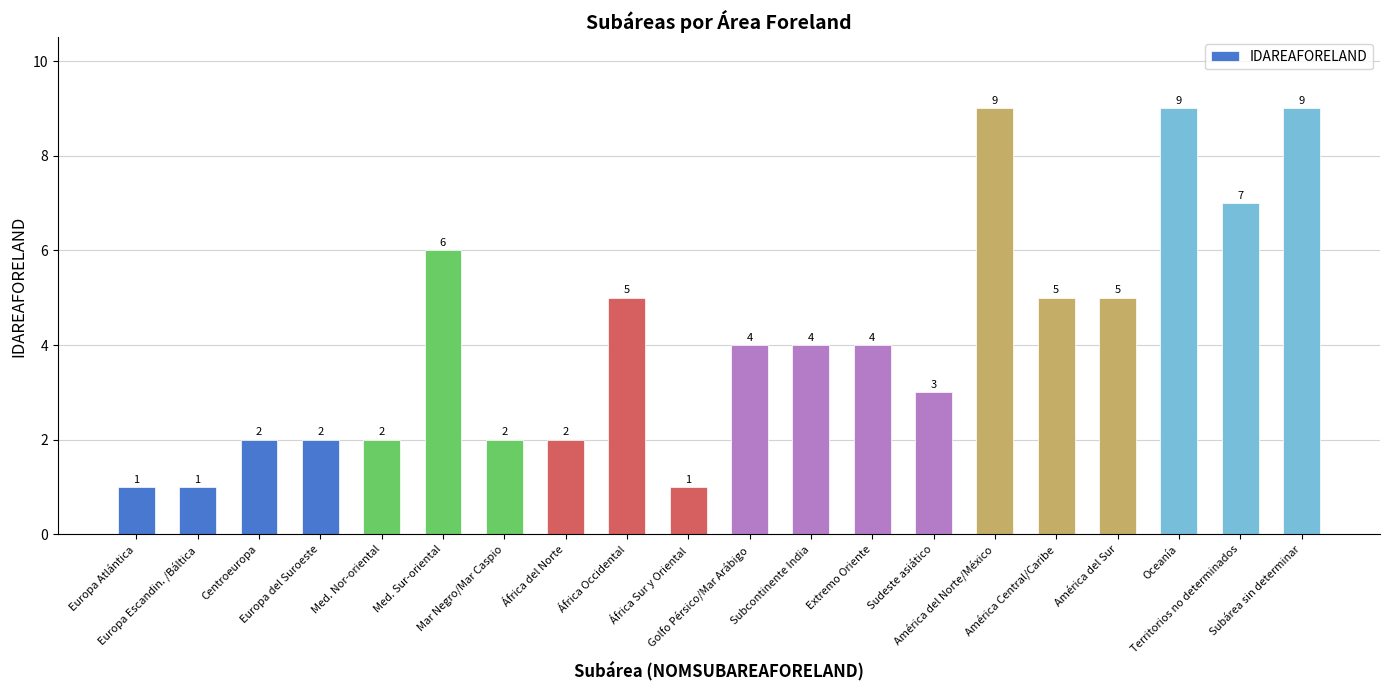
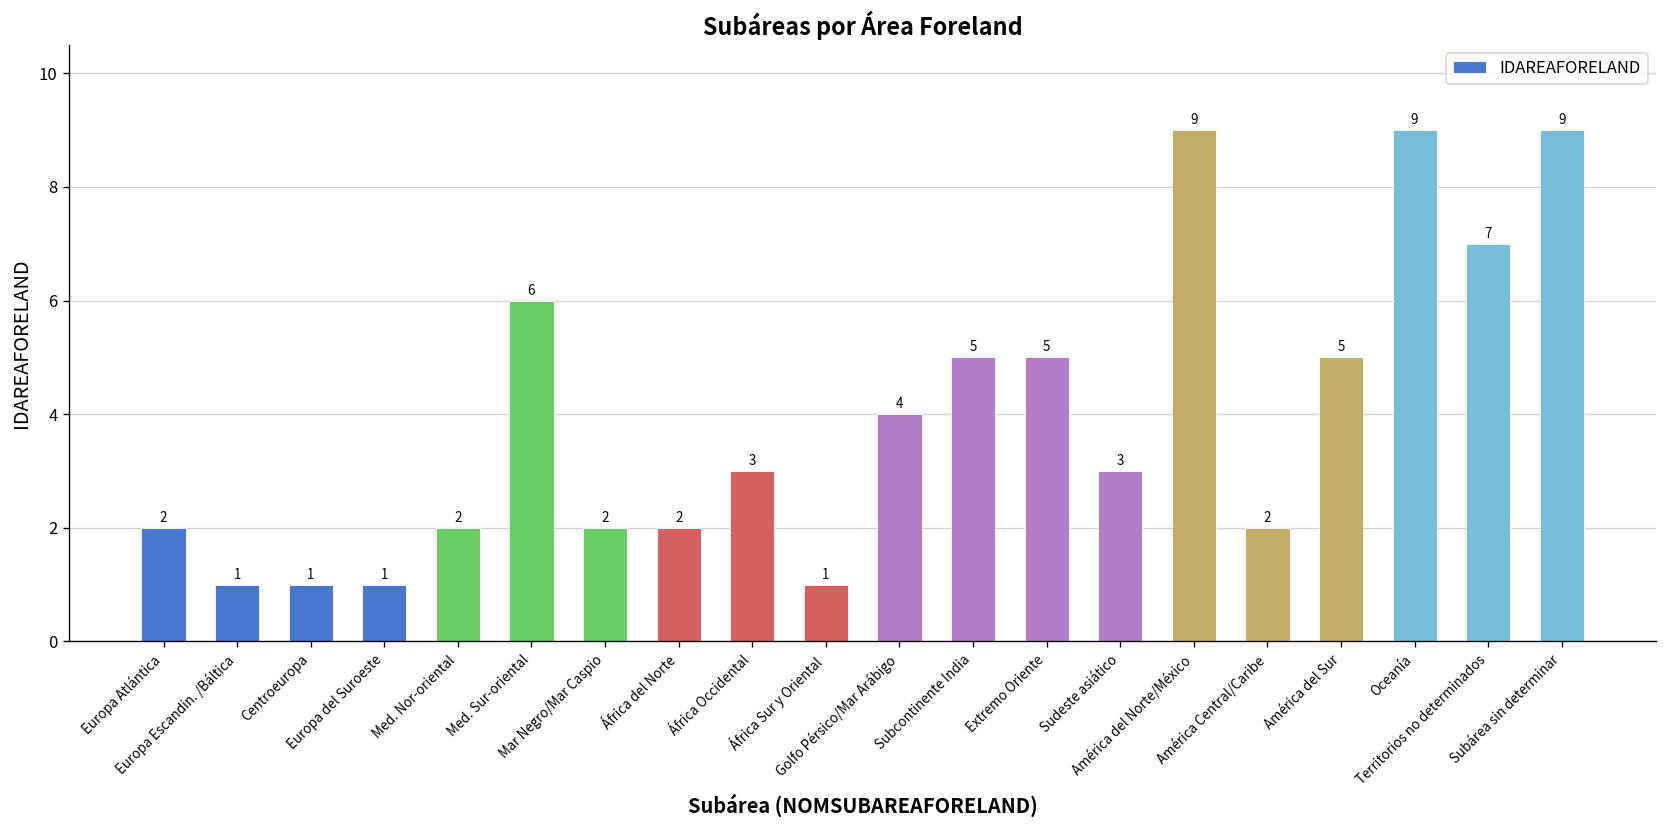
  {
-   "Europa Atlántica": 1,
+   "Europa Atlántica": 2,
    "Europa Escandin. /Báltica": 1,
-   "Centroeuropa": 2,
-   "Europa del Suroeste": 2,
+   "Centroeuropa": 1,
+   "Europa del Suroeste": 1,
    "Med. Nor-oriental": 2,
    "Med. Sur-oriental": 6,
    "Mar Negro/Mar Caspio": 2,
    "África del Norte": 2,
-   "África Occidental": 5,
+   "África Occidental": 3,
    "África Sur y Oriental": 1,
    "Golfo Pérsico/Mar Arábigo": 4,
-   "Subcontinente India": 4,
-   "Extremo Oriente": 4,
+   "Subcontinente India": 5,
+   "Extremo Oriente": 5,
    "Sudeste asiático": 3,
    "América del Norte/México": 9,
-   "América Central/Caribe": 5,
+   "América Central/Caribe": 2,
    "América del Sur": 5,
    "Oceanía": 9,
    "Territorios no determinados": 7,
    "Subárea sin determinar": 9
  }
